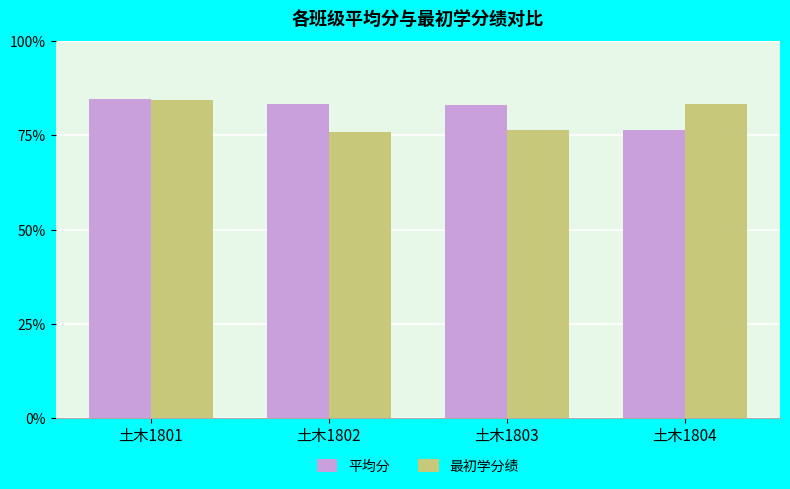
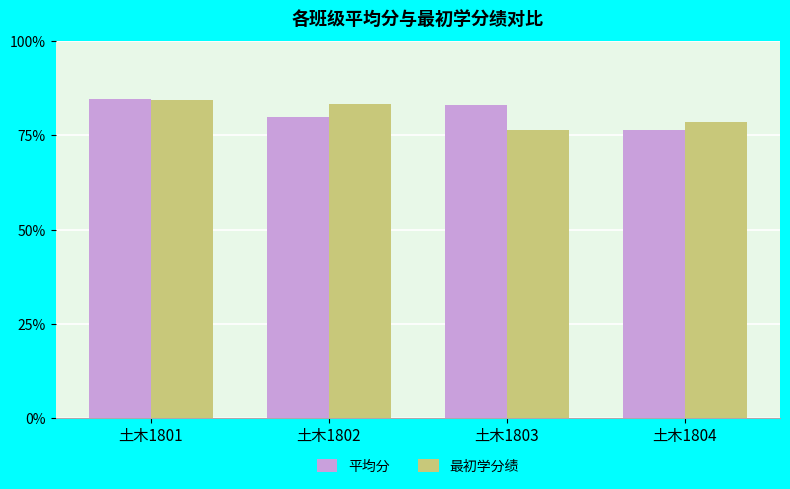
  {
    "平均分": {
      "土木1801": "85%",
-     "土木1802": "83%",
+     "土木1802": "80%",
      "土木1803": "83%",
      "土木1804": "76%"
    },
    "最初学分绩": {
      "土木1801": "85%",
-     "土木1802": "76%",
+     "土木1802": "83%",
      "土木1803": "76%",
-     "土木1804": "83%"
+     "土木1804": "79%"
    }
  }
